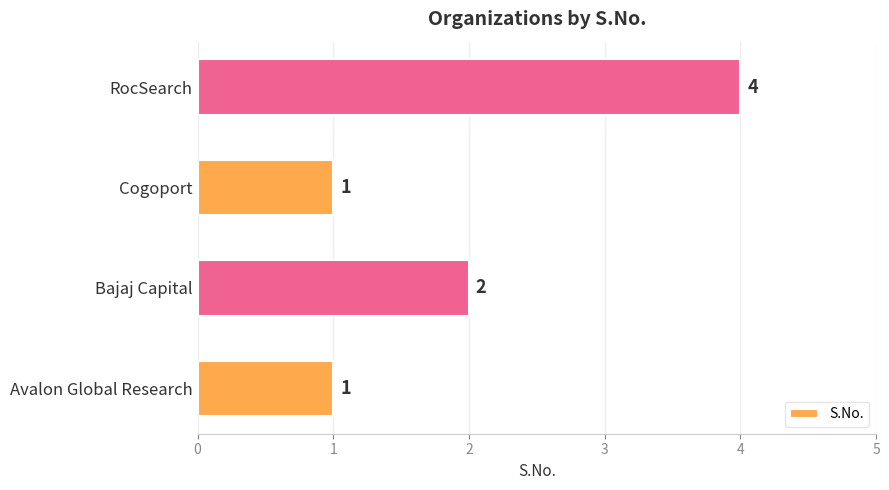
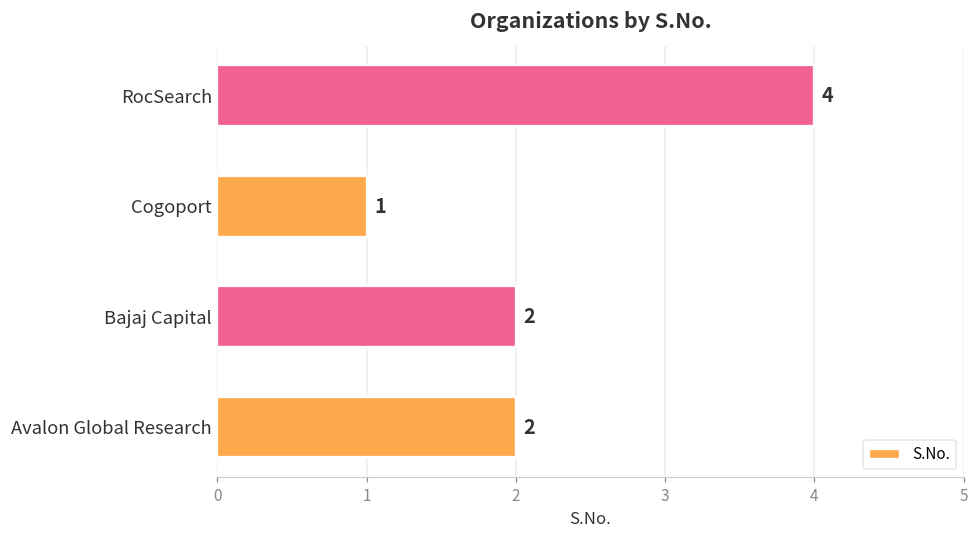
  {
    "RocSearch": 4,
    "Cogoport": 1,
    "Bajaj Capital": 2,
-   "Avalon Global Research": 1
+   "Avalon Global Research": 2
  }
